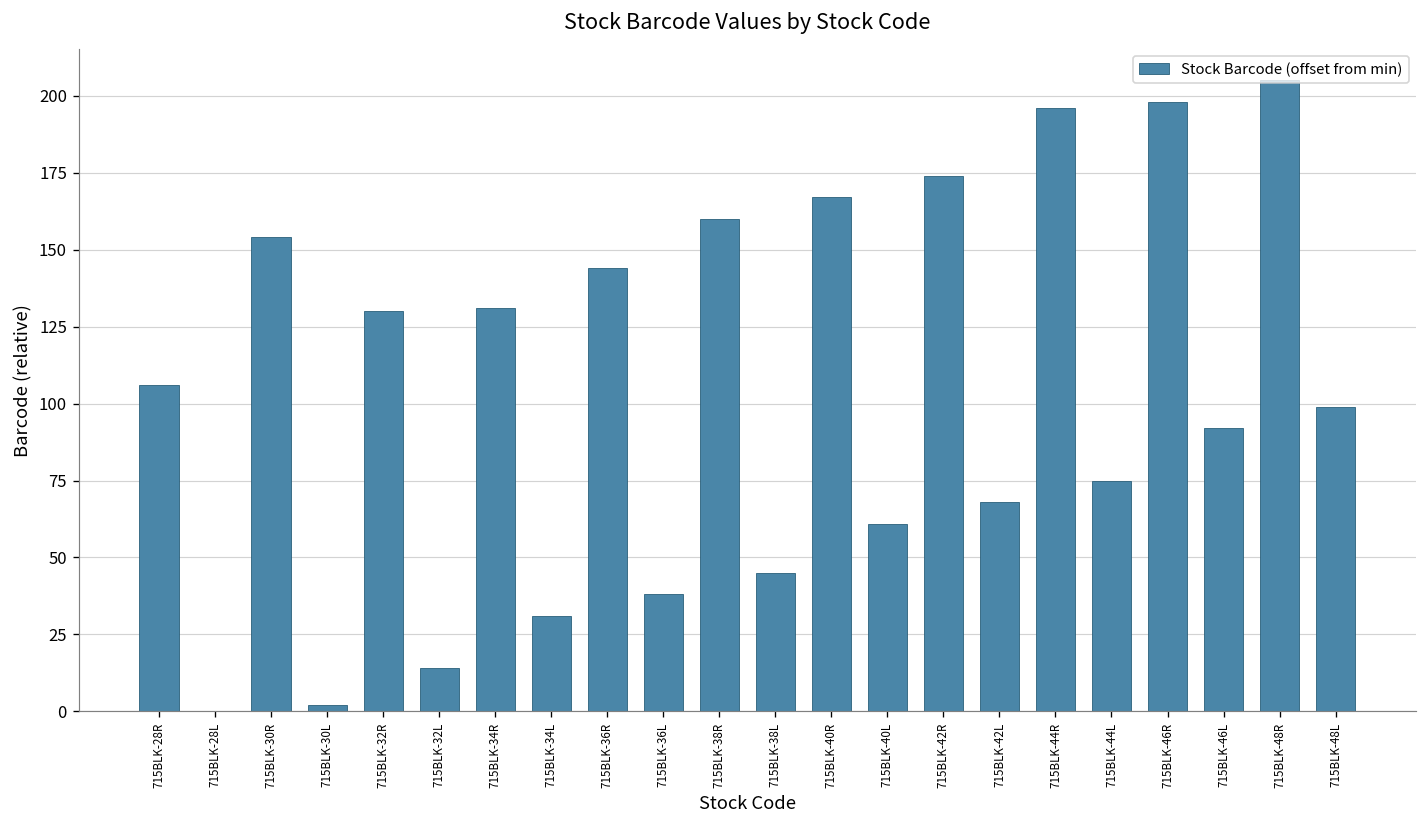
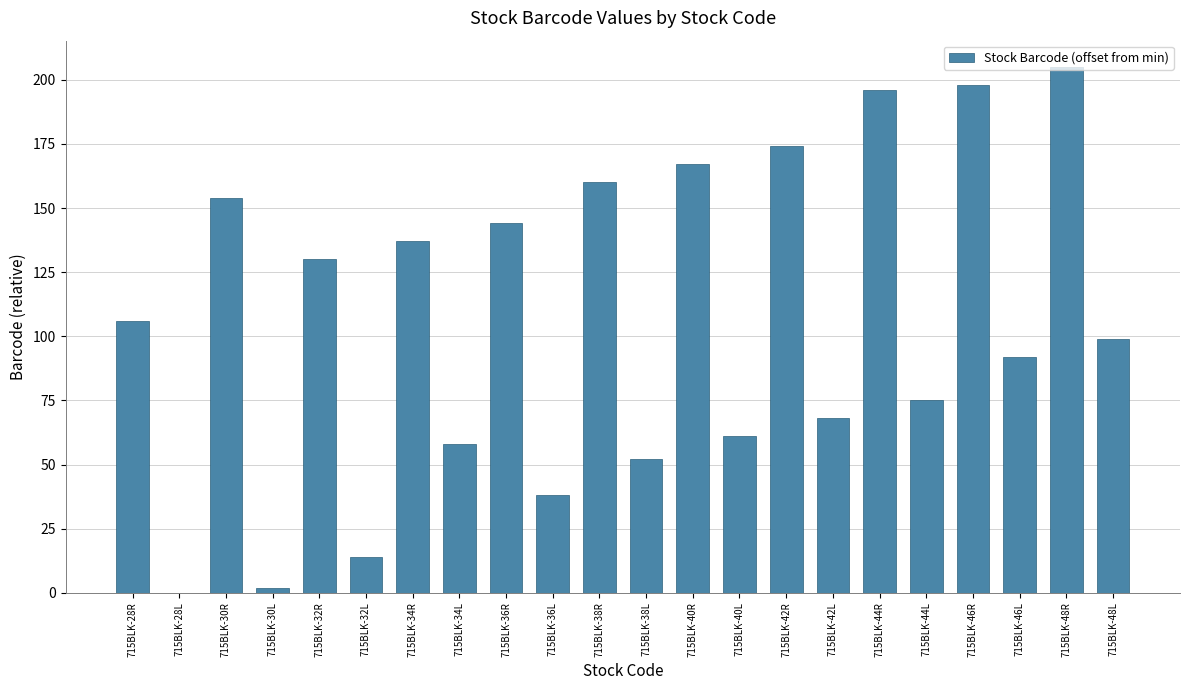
  {
    "715BLK-28R": 106,
    "715BLK-28L": 0,
    "715BLK-30R": 154,
    "715BLK-30L": 2,
    "715BLK-32R": 130,
    "715BLK-32L": 14,
-   "715BLK-34R": 131,
-   "715BLK-34L": 31,
+   "715BLK-34R": 137,
+   "715BLK-34L": 58,
    "715BLK-36R": 144,
    "715BLK-36L": 38,
    "715BLK-38R": 160,
-   "715BLK-38L": 45,
+   "715BLK-38L": 52,
    "715BLK-40R": 167,
    "715BLK-40L": 61,
    "715BLK-42R": 174,
    "715BLK-42L": 68,
    "715BLK-44R": 196,
    "715BLK-44L": 75,
    "715BLK-46R": 198,
    "715BLK-46L": 92,
    "715BLK-48L": 99
  }
